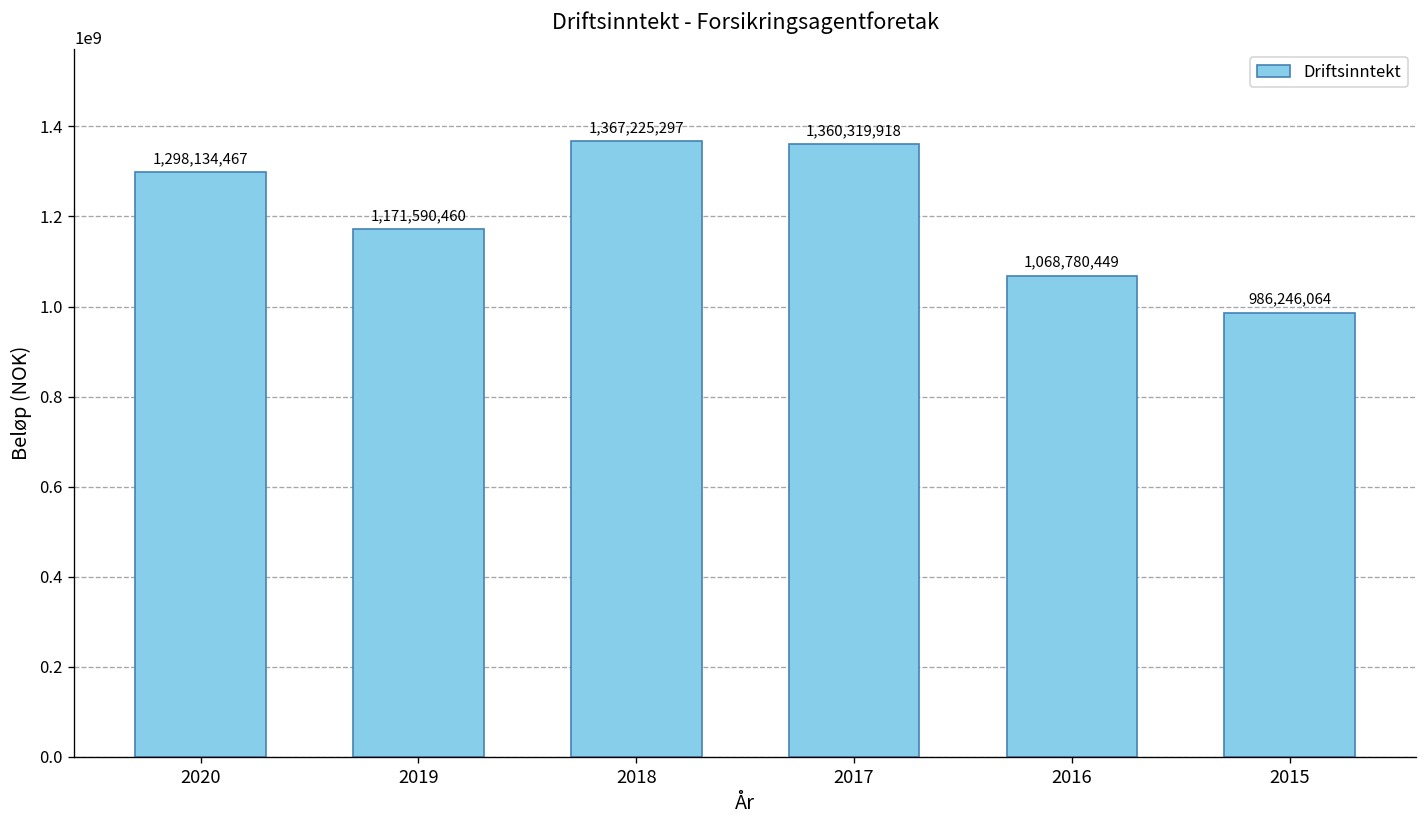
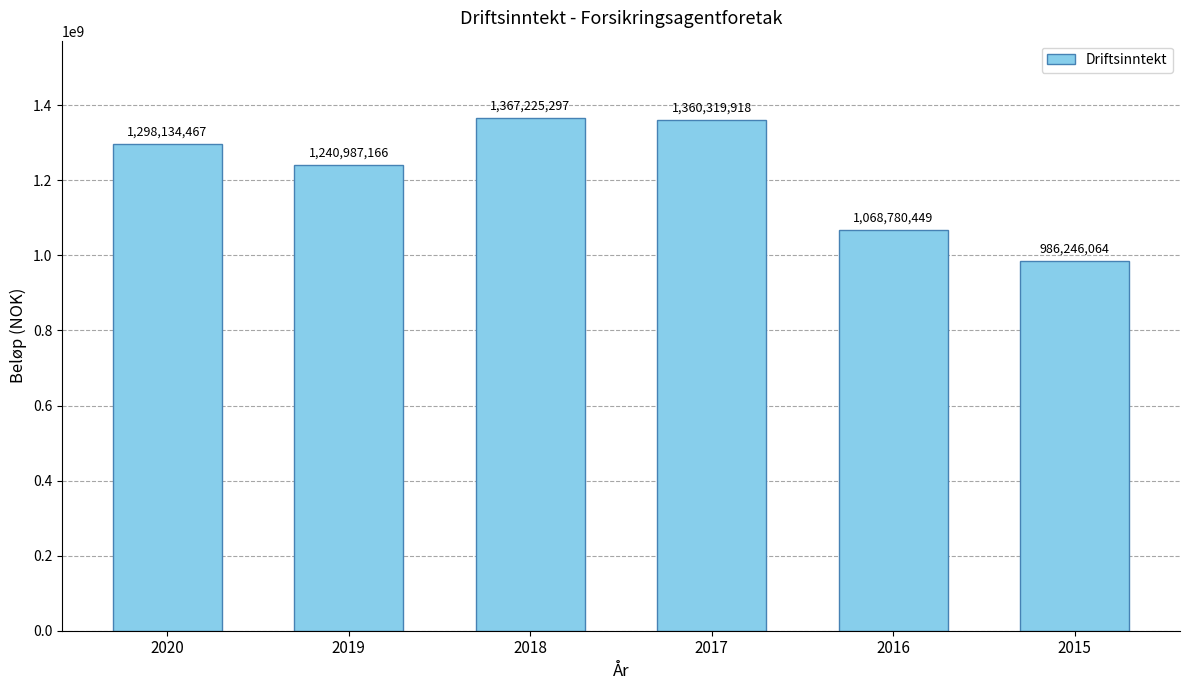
  {
    "2020": "1,298,134,467",
-   "2019": "1,171,590,460",
+   "2019": "1,240,987,166",
    "2018": "1,367,225,297",
    "2017": "1,360,319,918",
    "2016": "1,068,780,449",
    "2015": "986,246,064"
  }
